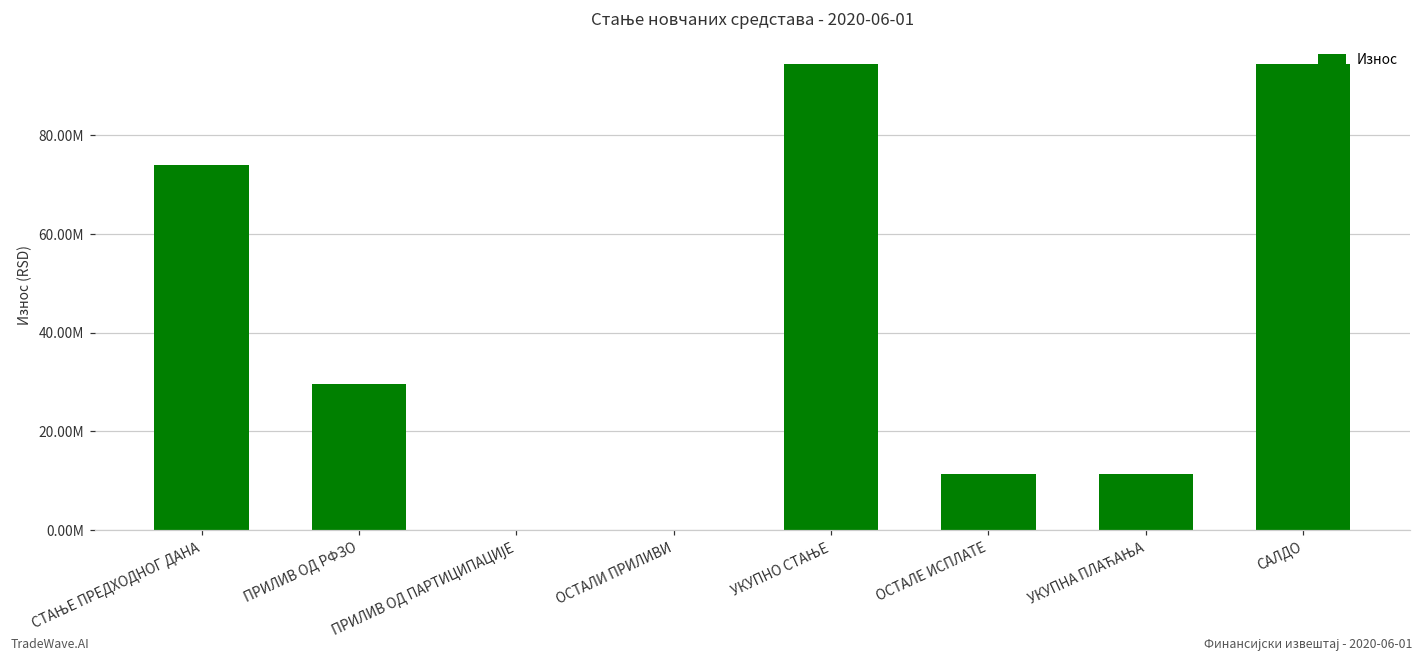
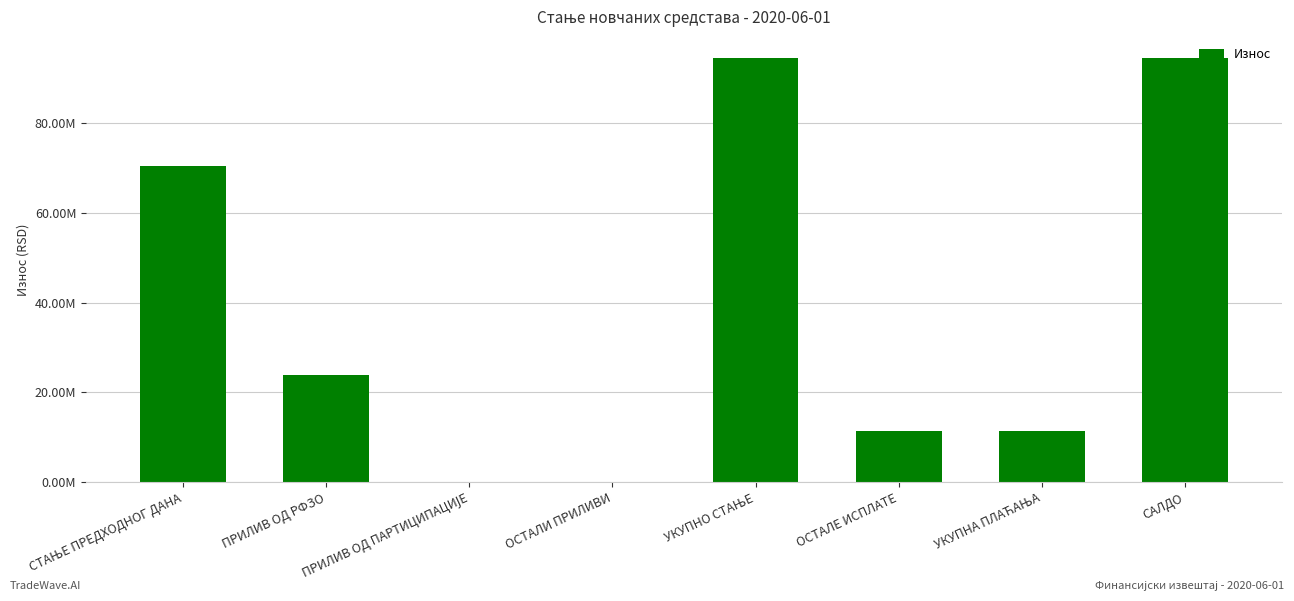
  {
-   "СТАЊЕ ПРЕДХОДНОГ ДАНА": 74000000,
-   "ПРИЛИВ ОД РФЗО": 30000000,
+   "СТАЊЕ ПРЕДХОДНОГ ДАНА": 70000000,
+   "ПРИЛИВ ОД РФЗО": 24000000,
    "ПРИЛИВ ОД ПАРТИЦИПАЦИЈЕ": 0,
    "УКУПНО СТАЊЕ": 94000000,
    "ОСТАЛЕ ИСПЛАТЕ": 11000000,
    "УКУПНА ПЛАЋАЊА": 11000000,
    "САЛДО": 94000000
  }
